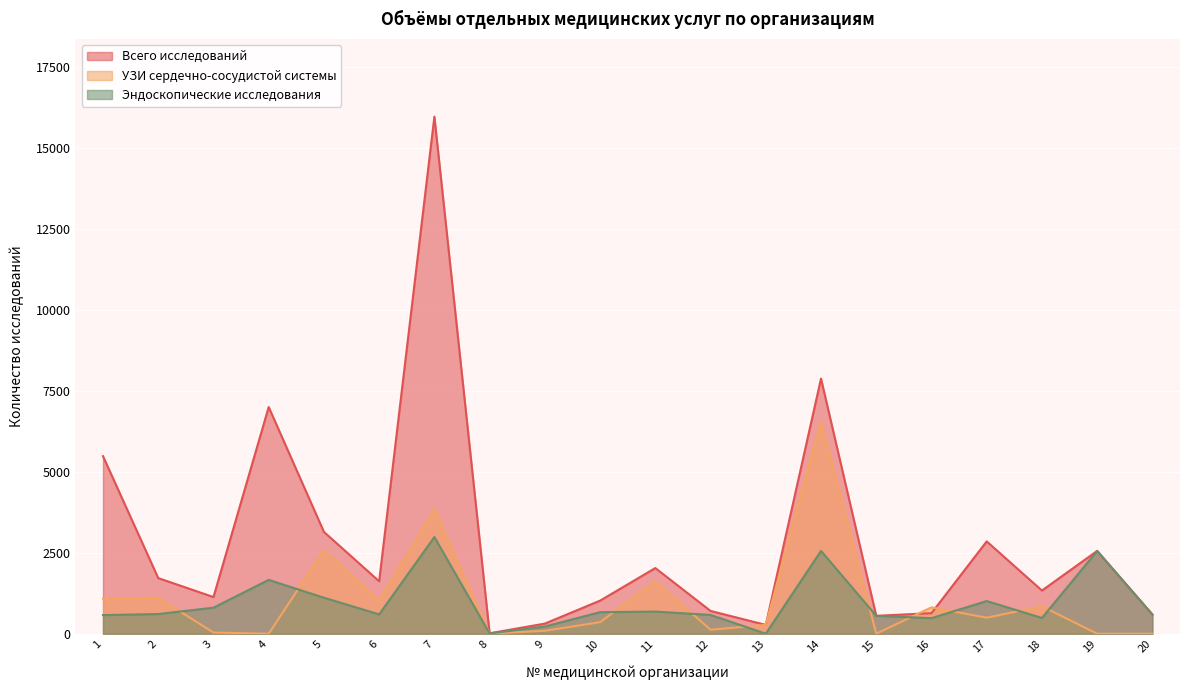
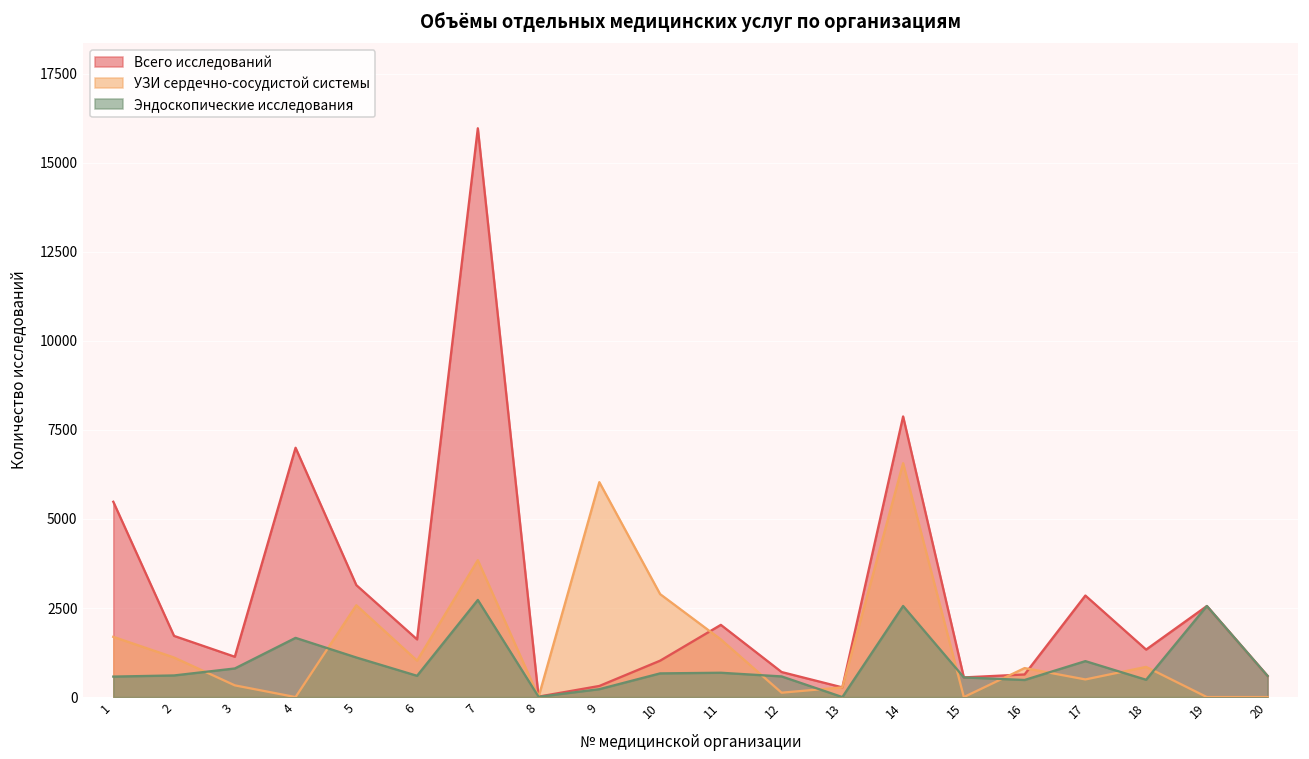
  {
    "Всего исследований": {
      "1": 5500,
      "2": 1700,
      "3": 1100,
      "4": 7000,
      "5": 3100,
      "6": 1600,
      "7": 16000,
      "9": 300,
      "10": 1000,
      "11": 2000,
      "12": 700,
      "14": 7900,
      "16": 600,
      "17": 2900,
      "18": 1300
    },
    "УЗИ сердечно-сосудистой системы": {
-     "1": 1100,
+     "1": 1700,
      "2": 1100,
-     "3": 0,
+     "3": 300,
      "4": 0,
      "5": 2600,
      "6": 1000,
      "7": 3800,
-     "9": 100,
-     "10": 400,
+     "9": 6000,
+     "10": 2900,
      "11": 1600,
      "12": 100,
      "14": 6600,
      "15": 0,
      "16": 800,
      "17": 500,
      "18": 800,
      "19": 0,
      "20": 0
    },
    "Эндоскопические исследования": {
      "1": 600,
      "2": 600,
      "3": 800,
      "4": 1700,
      "5": 1100,
      "6": 600,
-     "7": 3000,
+     "7": 2700,
      "9": 200,
      "10": 700,
      "11": 700,
      "12": 600,
      "13": 0,
      "14": 2600,
      "16": 500,
      "17": 1000,
      "18": 500
    }
  }
